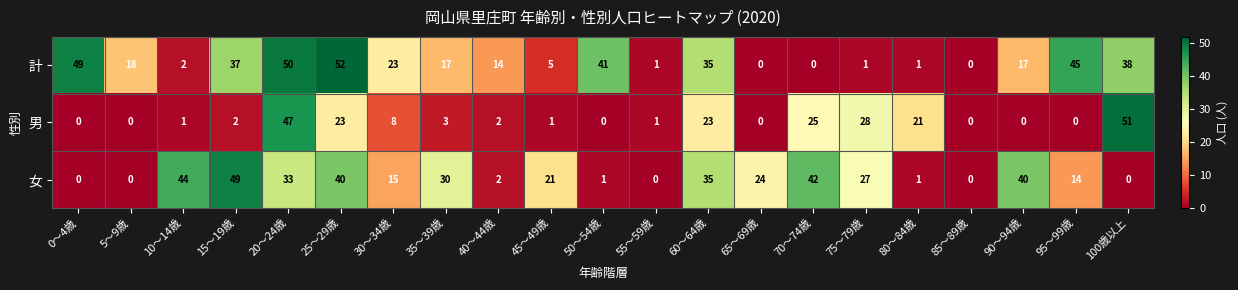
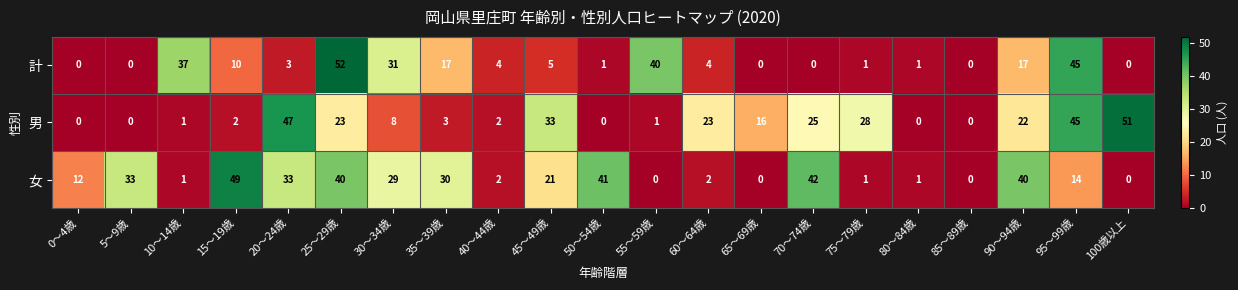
  {
    "計": {
-     "0～4歳": 49,
-     "5～9歳": 18,
-     "10～14歳": 2,
-     "15～19歳": 37,
-     "20～24歳": 50,
+     "0～4歳": 0,
+     "5～9歳": 0,
+     "10～14歳": 37,
+     "15～19歳": 10,
+     "20～24歳": 3,
      "25～29歳": 52,
-     "30～34歳": 23,
+     "30～34歳": 31,
      "35～39歳": 17,
-     "40～44歳": 14,
+     "40～44歳": 4,
      "45～49歳": 5,
-     "50～54歳": 41,
-     "55～59歳": 1,
-     "60～64歳": 35,
+     "50～54歳": 1,
+     "55～59歳": 40,
+     "60～64歳": 4,
      "65～69歳": 0,
      "70～74歳": 0,
      "75～79歳": 1,
      "80～84歳": 1,
      "85～89歳": 0,
      "90～94歳": 17,
      "95～99歳": 45,
-     "100歳以上": 38
+     "100歳以上": 0
    },
    "男": {
      "0～4歳": 0,
      "5～9歳": 0,
      "10～14歳": 1,
      "15～19歳": 2,
      "20～24歳": 47,
      "25～29歳": 23,
      "30～34歳": 8,
      "35～39歳": 3,
      "40～44歳": 2,
-     "45～49歳": 1,
+     "45～49歳": 33,
      "50～54歳": 0,
      "55～59歳": 1,
      "60～64歳": 23,
-     "65～69歳": 0,
+     "65～69歳": 16,
      "70～74歳": 25,
      "75～79歳": 28,
-     "80～84歳": 21,
+     "80～84歳": 0,
      "85～89歳": 0,
-     "90～94歳": 0,
-     "95～99歳": 0,
+     "90～94歳": 22,
+     "95～99歳": 45,
      "100歳以上": 51
    },
    "女": {
-     "0～4歳": 0,
-     "5～9歳": 0,
-     "10～14歳": 44,
+     "0～4歳": 12,
+     "5～9歳": 33,
+     "10～14歳": 1,
      "15～19歳": 49,
      "20～24歳": 33,
      "25～29歳": 40,
-     "30～34歳": 15,
+     "30～34歳": 29,
      "35～39歳": 30,
      "40～44歳": 2,
      "45～49歳": 21,
-     "50～54歳": 1,
+     "50～54歳": 41,
      "55～59歳": 0,
-     "60～64歳": 35,
-     "65～69歳": 24,
+     "60～64歳": 2,
+     "65～69歳": 0,
      "70～74歳": 42,
-     "75～79歳": 27,
+     "75～79歳": 1,
      "80～84歳": 1,
      "85～89歳": 0,
      "90～94歳": 40,
      "95～99歳": 14,
      "100歳以上": 0
    }
  }
